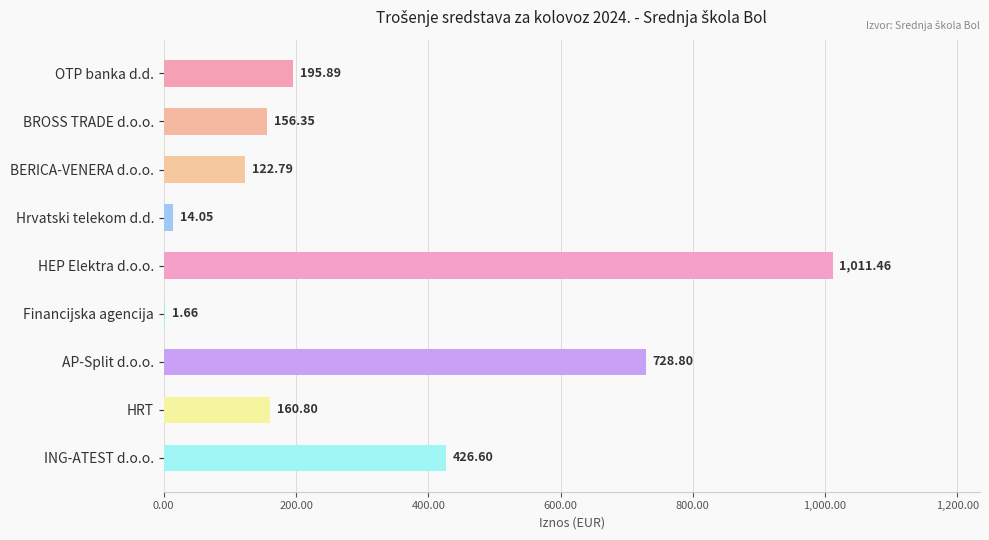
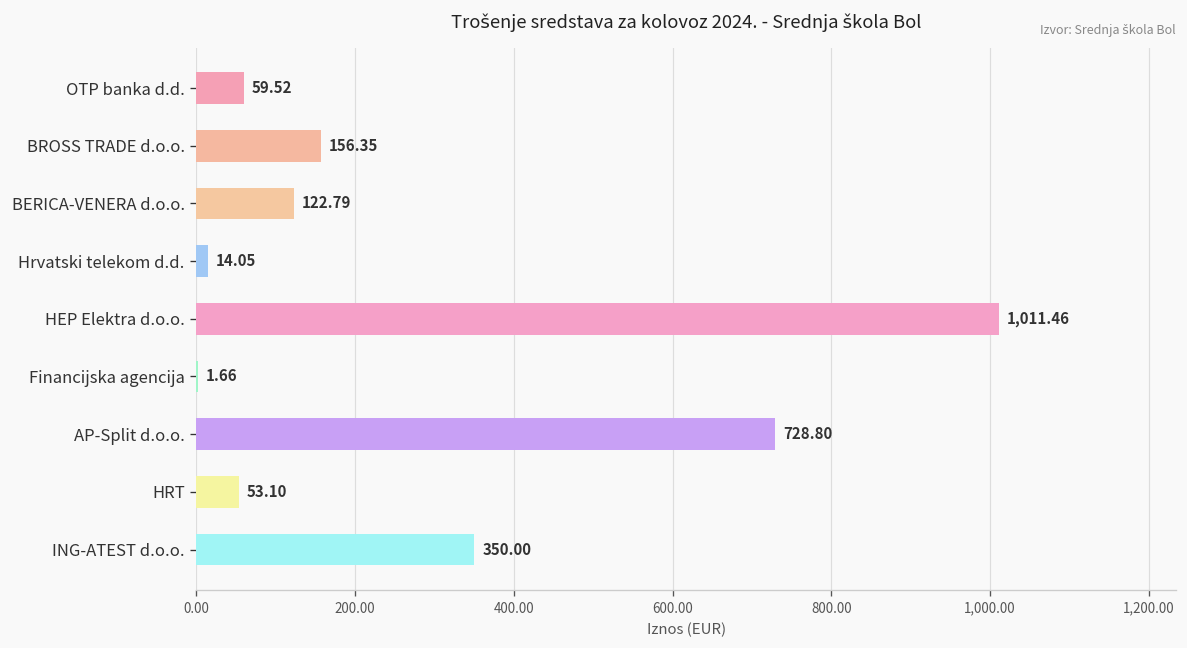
  {
-   "OTP banka d.d.": "195.89",
+   "OTP banka d.d.": "59.52",
    "BROSS TRADE d.o.o.": "156.35",
    "BERICA-VENERA d.o.o.": "122.79",
    "Hrvatski telekom d.d.": "14.05",
    "HEP Elektra d.o.o.": "1,011.46",
    "Financijska agencija": "1.66",
    "AP-Split d.o.o.": "728.80",
-   "HRT": "160.80",
-   "ING-ATEST d.o.o.": "426.60"
+   "HRT": "53.10",
+   "ING-ATEST d.o.o.": "350.00"
  }
